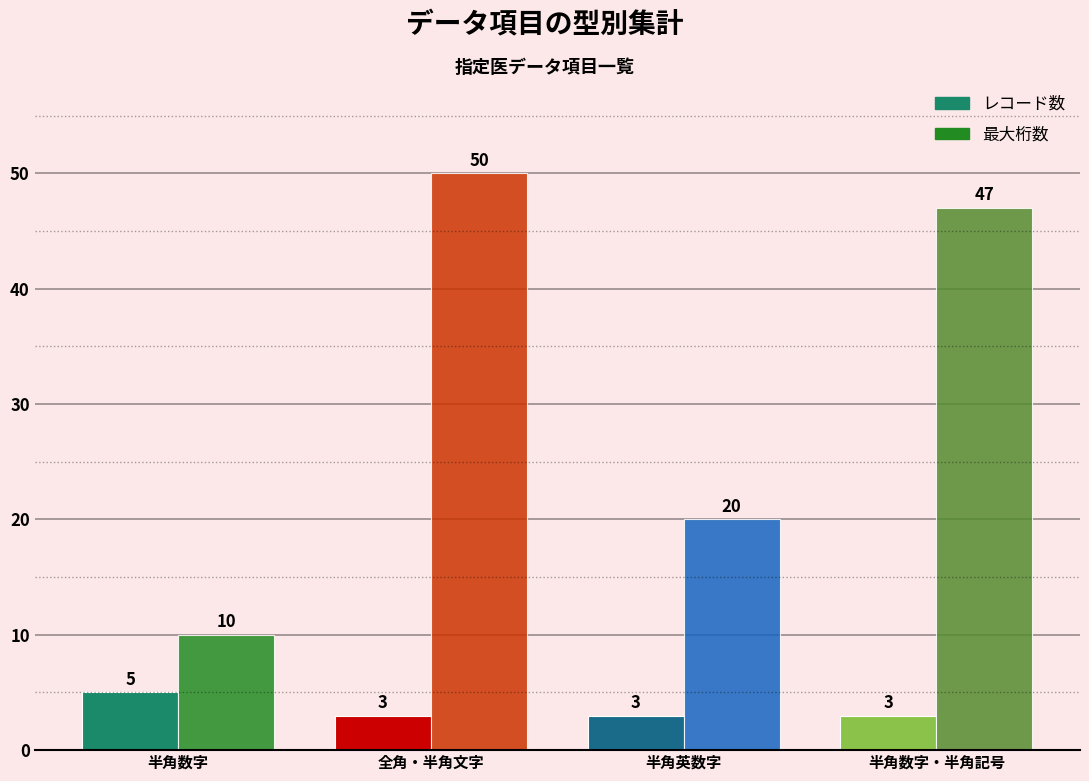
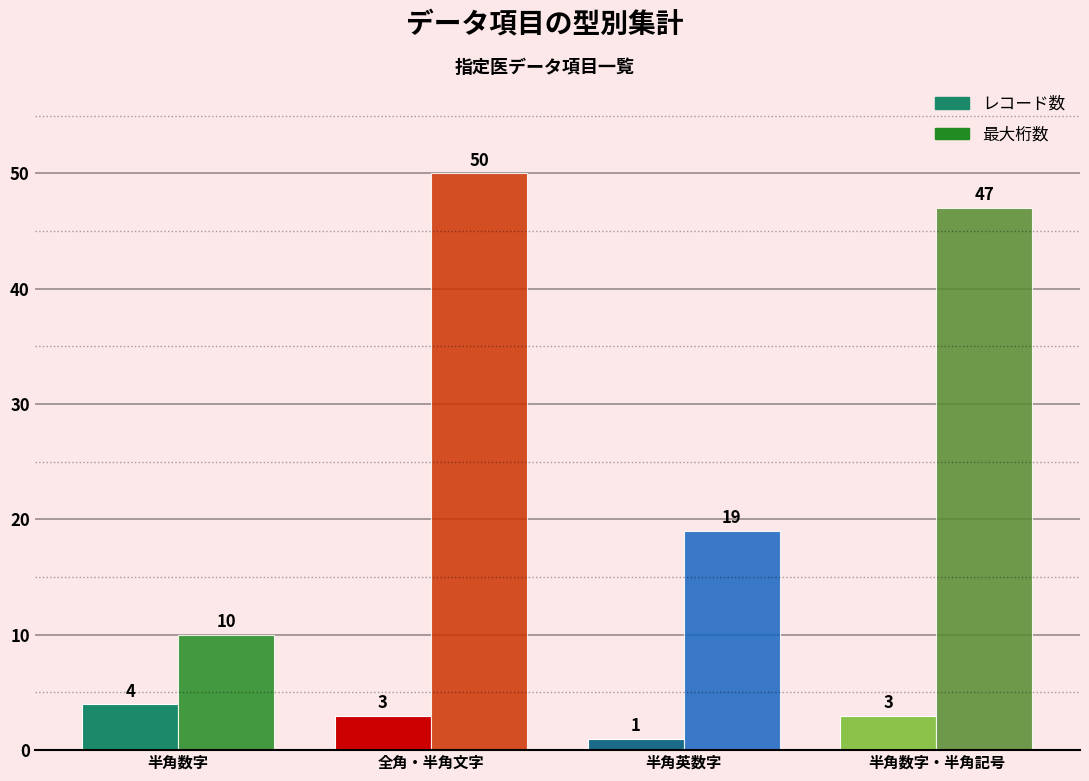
  {
    "レコード数": {
-     "半角数字": 5,
+     "半角数字": 4,
      "全角・半角文字": 3,
-     "半角英数字": 3,
+     "半角英数字": 1,
      "半角数字・半角記号": 3
    },
    "最大桁数": {
      "半角数字": 10,
      "全角・半角文字": 50,
-     "半角英数字": 20,
+     "半角英数字": 19,
      "半角数字・半角記号": 47
    }
  }
